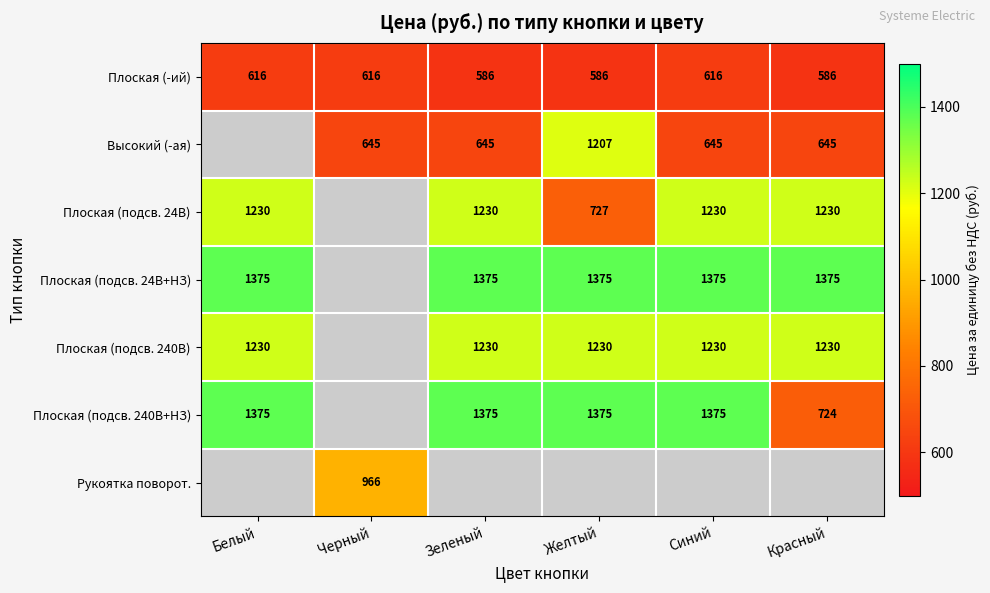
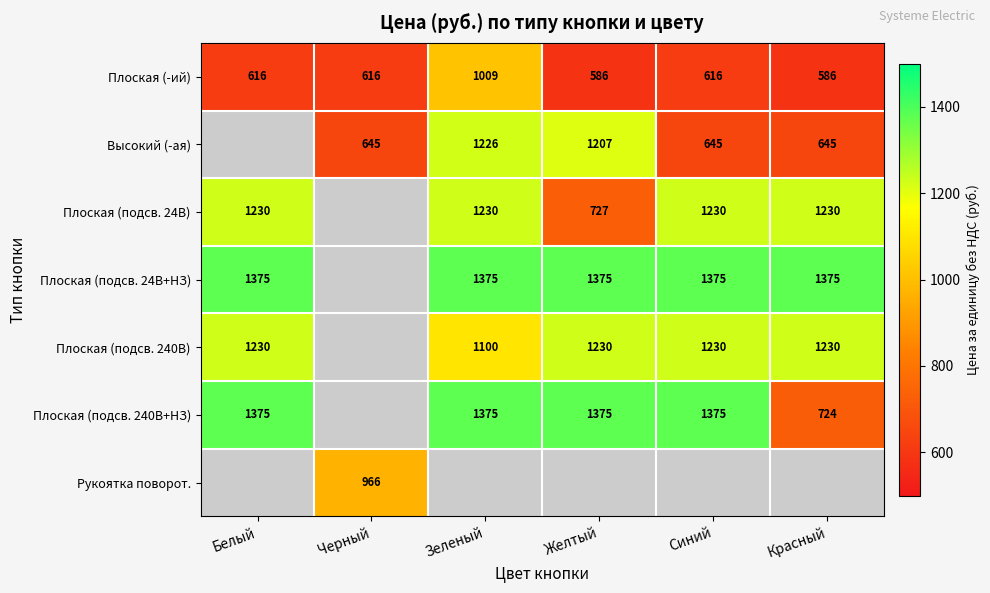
  {
    "Плоская (-ий)": {
      "Белый": 616,
      "Черный": 616,
-     "Зеленый": 586,
+     "Зеленый": 1009,
      "Желтый": 586,
      "Синий": 616,
      "Красный": 586
    },
    "Высокий (-ая)": {
      "Черный": 645,
-     "Зеленый": 645,
+     "Зеленый": 1226,
      "Желтый": 1207,
      "Синий": 645,
      "Красный": 645
    },
    "Плоская (подсв. 24В)": {
      "Белый": 1230,
      "Зеленый": 1230,
      "Желтый": 727,
      "Синий": 1230,
      "Красный": 1230
    },
    "Плоская (подсв. 24В+НЗ)": {
      "Белый": 1375,
      "Зеленый": 1375,
      "Желтый": 1375,
      "Синий": 1375,
      "Красный": 1375
    },
    "Плоская (подсв. 240В)": {
      "Белый": 1230,
-     "Зеленый": 1230,
+     "Зеленый": 1100,
      "Желтый": 1230,
      "Синий": 1230,
      "Красный": 1230
    },
    "Плоская (подсв. 240В+НЗ)": {
      "Белый": 1375,
      "Зеленый": 1375,
      "Желтый": 1375,
      "Синий": 1375,
      "Красный": 724
    },
    "Рукоятка поворот.": {
      "Черный": 966
    }
  }
